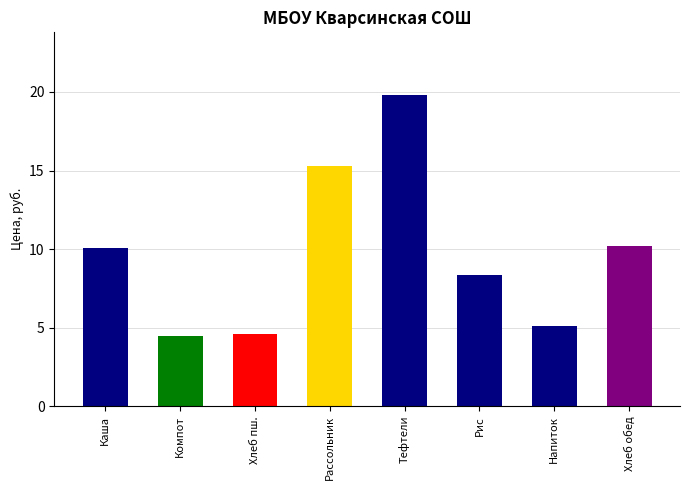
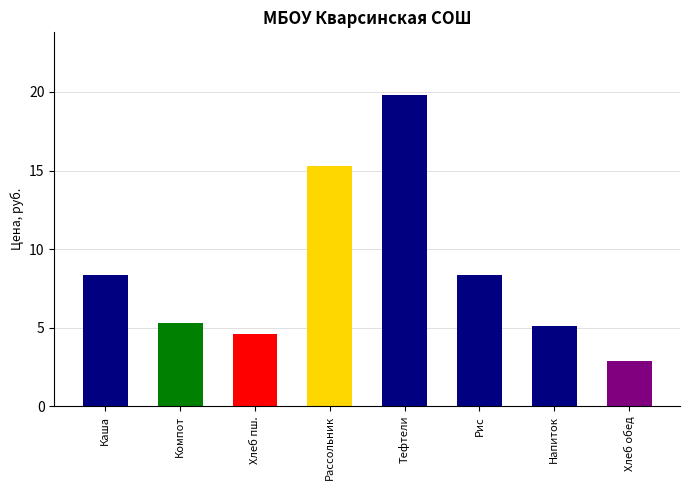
  {
-   "Каша": 10.1,
-   "Компот": 4.4,
+   "Каша": 8.3,
+   "Компот": 5.3,
    "Хлеб пш.": 4.6,
    "Рассольник": 15.3,
    "Тефтели": 19.8,
    "Рис": 8.3,
    "Напиток": 5.1,
-   "Хлеб обед": 10.2
+   "Хлеб обед": 2.9
  }
